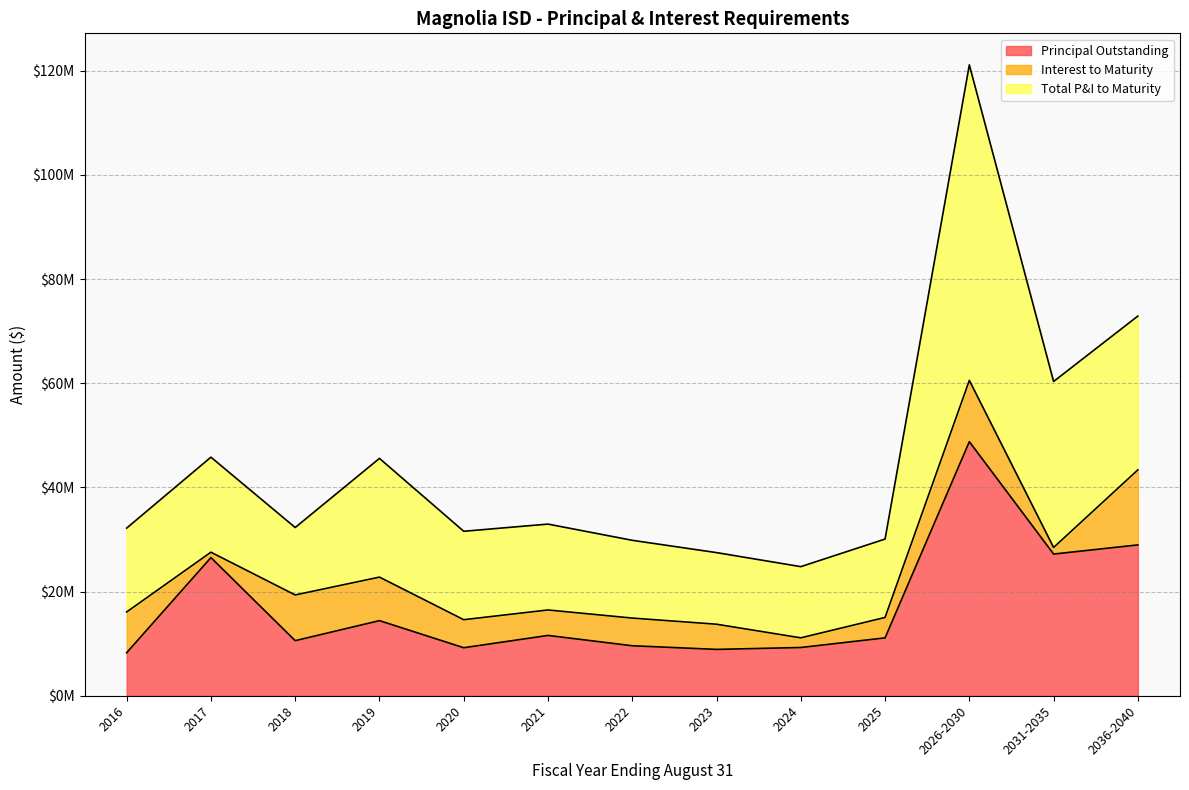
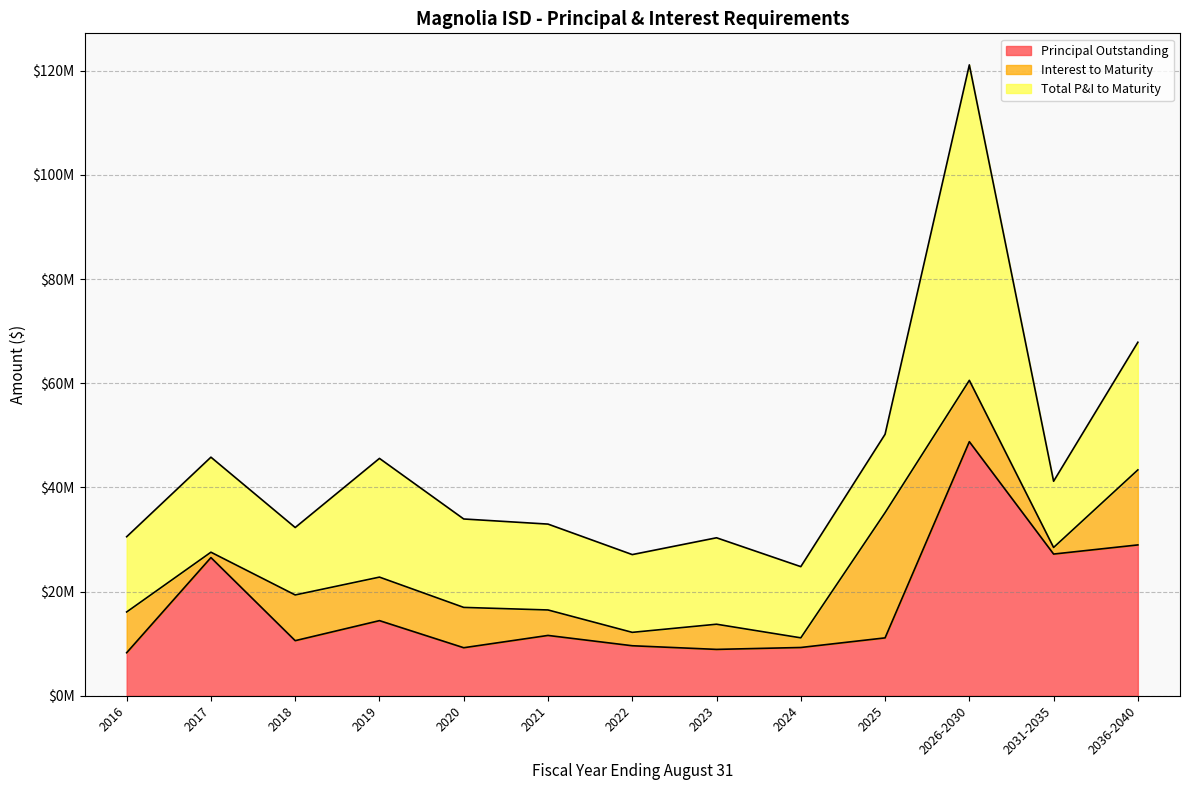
  {
    "Principal Outstanding": {
      "2016": "$8000000",
      "2017": "$27000000",
      "2018": "$11000000",
      "2019": "$14000000",
      "2020": "$9000000",
      "2021": "$12000000",
      "2022": "$10000000",
      "2023": "$9000000",
      "2024": "$9000000",
      "2025": "$11000000",
      "2026-2030": "$49000000",
      "2031-2035": "$27000000",
      "2036-2040": "$29000000"
    },
    "Interest to Maturity": {
      "2016": "$8000000",
      "2017": "$1000000",
      "2018": "$9000000",
      "2019": "$8000000",
-     "2020": "$5000000",
+     "2020": "$8000000",
      "2021": "$5000000",
-     "2022": "$5000000",
+     "2022": "$3000000",
      "2023": "$5000000",
      "2024": "$2000000",
-     "2025": "$4000000",
+     "2025": "$24000000",
      "2026-2030": "$12000000",
      "2031-2035": "$1000000",
      "2036-2040": "$14000000"
    },
    "Total P&I to Maturity": {
-     "2016": "$16000000",
+     "2016": "$14000000",
      "2017": "$18000000",
      "2018": "$13000000",
      "2019": "$23000000",
      "2020": "$17000000",
      "2021": "$16000000",
      "2022": "$15000000",
-     "2023": "$14000000",
+     "2023": "$17000000",
      "2024": "$14000000",
      "2025": "$15000000",
      "2026-2030": "$61000000",
-     "2031-2035": "$32000000",
-     "2036-2040": "$30000000"
+     "2031-2035": "$13000000",
+     "2036-2040": "$24000000"
    }
  }
